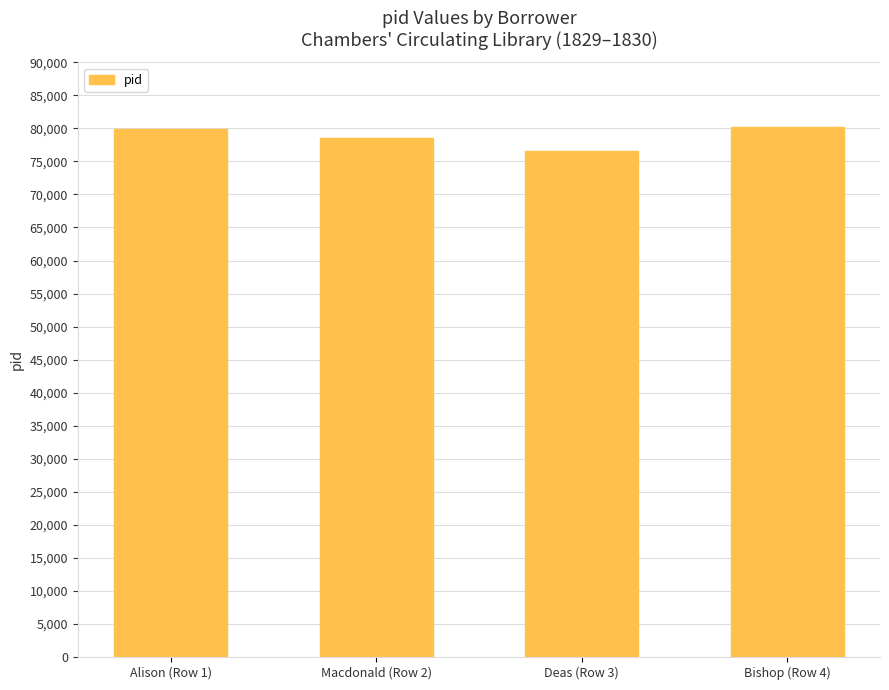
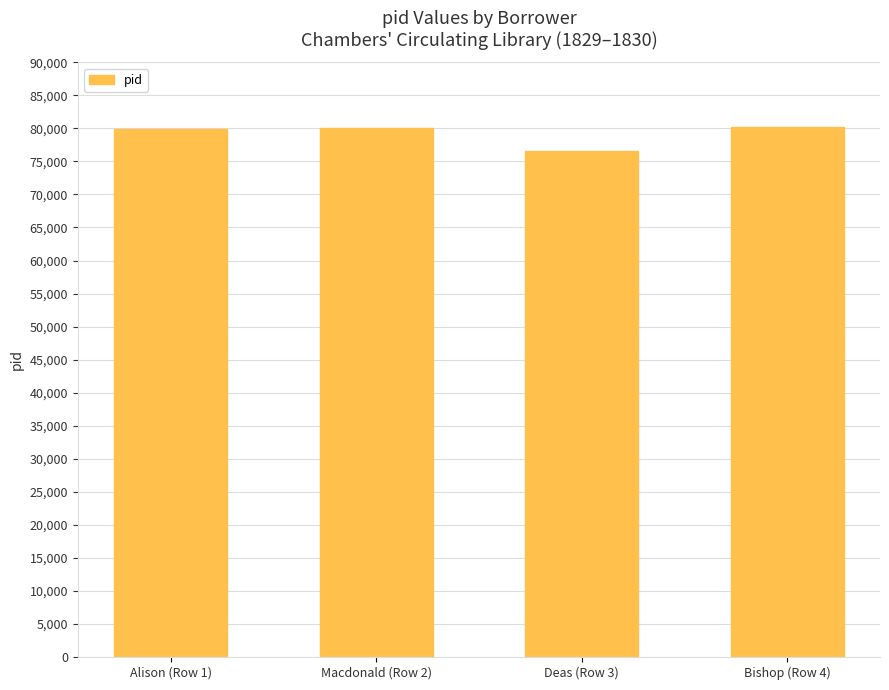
  {
    "Alison (Row 1)": "80,000",
-   "Macdonald (Row 2)": "79,000",
+   "Macdonald (Row 2)": "80,000",
    "Deas (Row 3)": "77,000",
    "Bishop (Row 4)": "80,000"
  }
